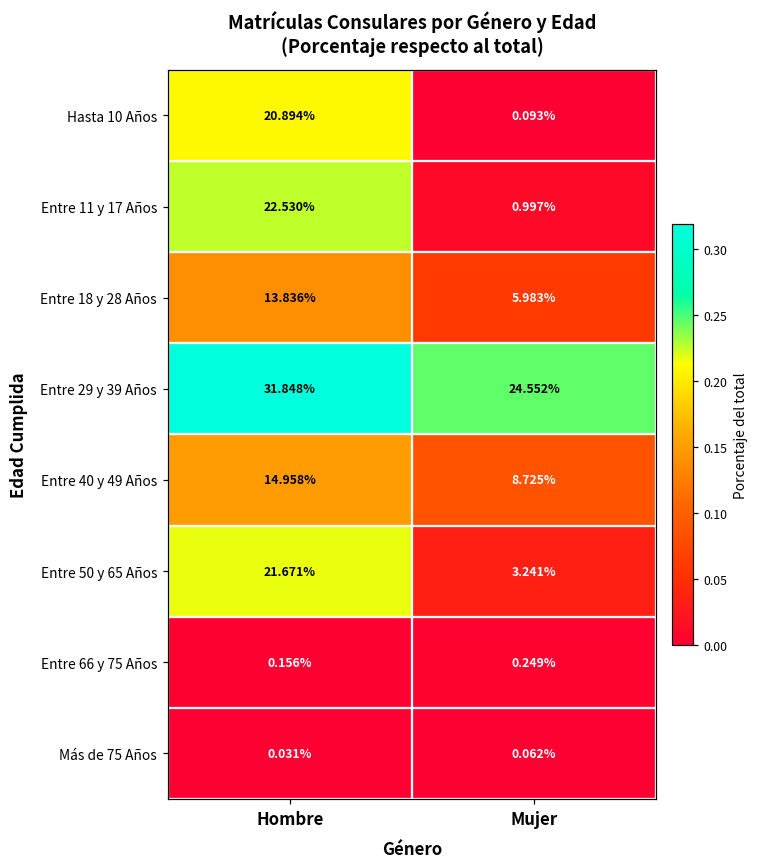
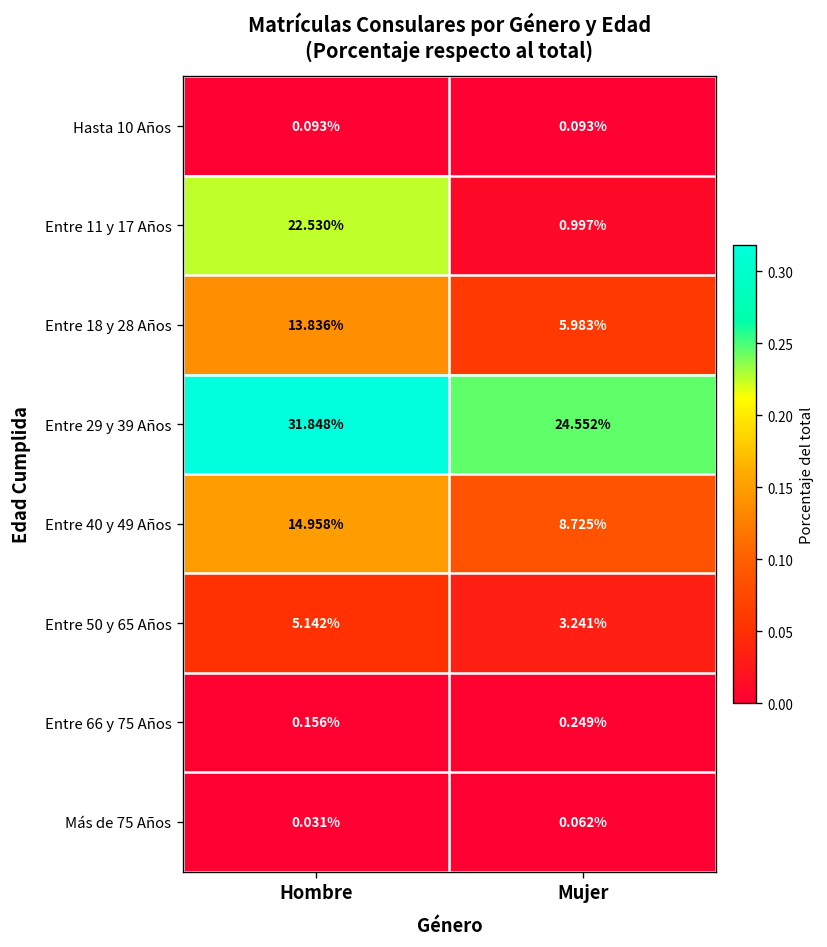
  {
    "Hasta 10 Años": {
-     "Hombre": "20.894%",
+     "Hombre": "0.093%",
      "Mujer": "0.093%"
    },
    "Entre 11 y 17 Años": {
      "Hombre": "22.530%",
      "Mujer": "0.997%"
    },
    "Entre 18 y 28 Años": {
      "Hombre": "13.836%",
      "Mujer": "5.983%"
    },
    "Entre 29 y 39 Años": {
      "Hombre": "31.848%",
      "Mujer": "24.552%"
    },
    "Entre 40 y 49 Años": {
      "Hombre": "14.958%",
      "Mujer": "8.725%"
    },
    "Entre 50 y 65 Años": {
-     "Hombre": "21.671%",
+     "Hombre": "5.142%",
      "Mujer": "3.241%"
    },
    "Entre 66 y 75 Años": {
      "Hombre": "0.156%",
      "Mujer": "0.249%"
    },
    "Más de 75 Años": {
      "Hombre": "0.031%",
      "Mujer": "0.062%"
    }
  }
